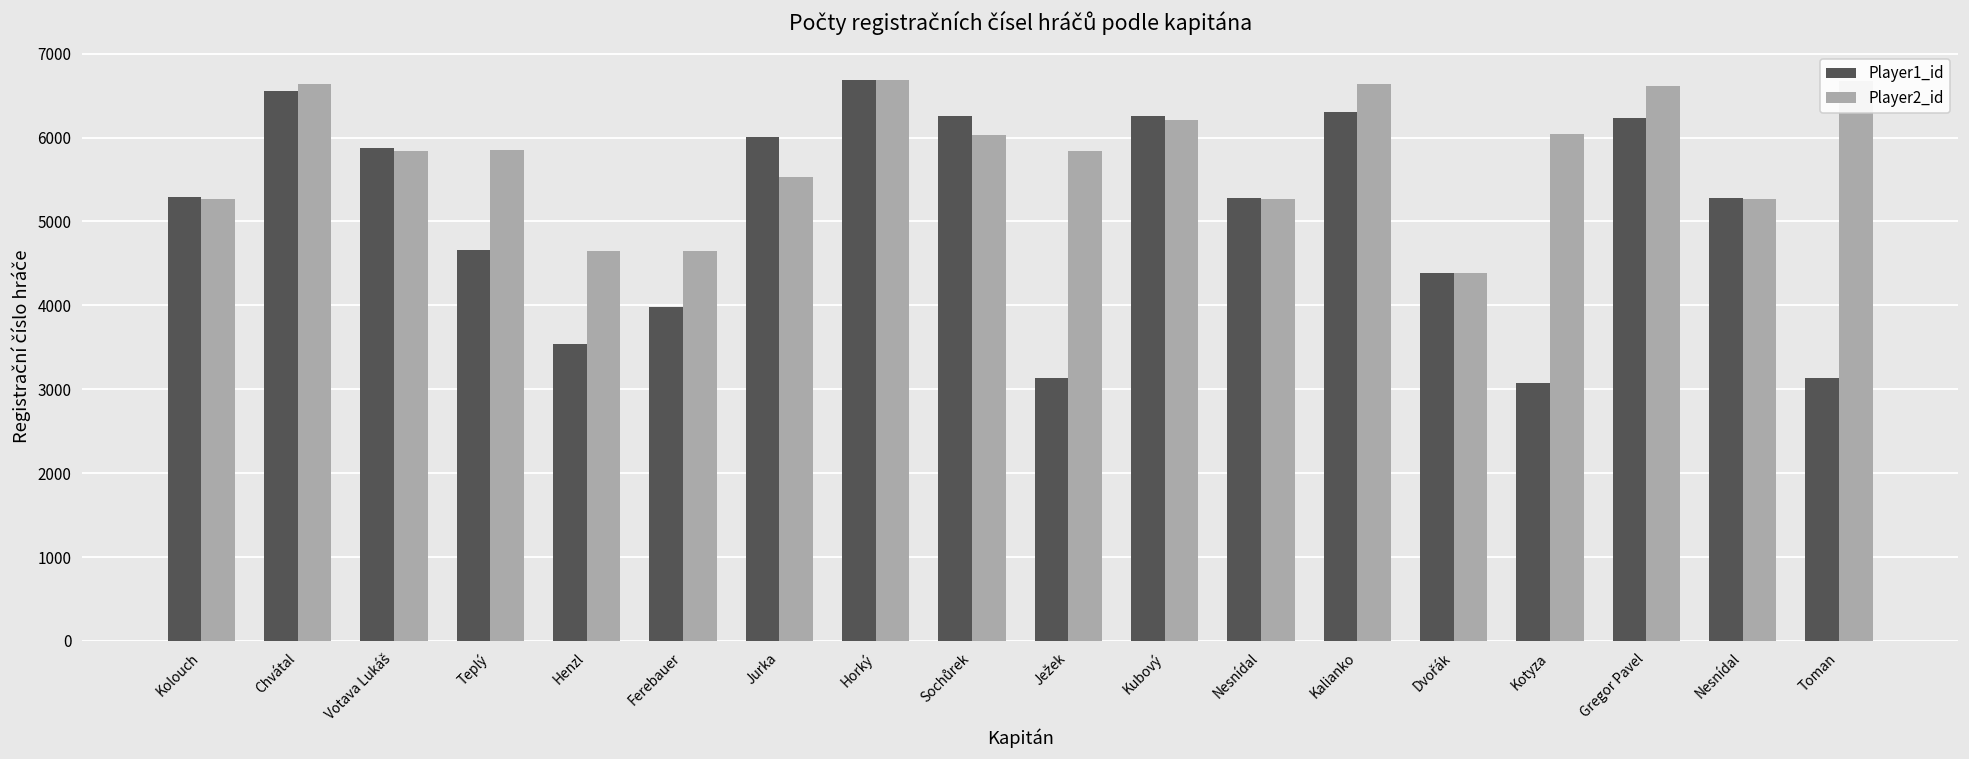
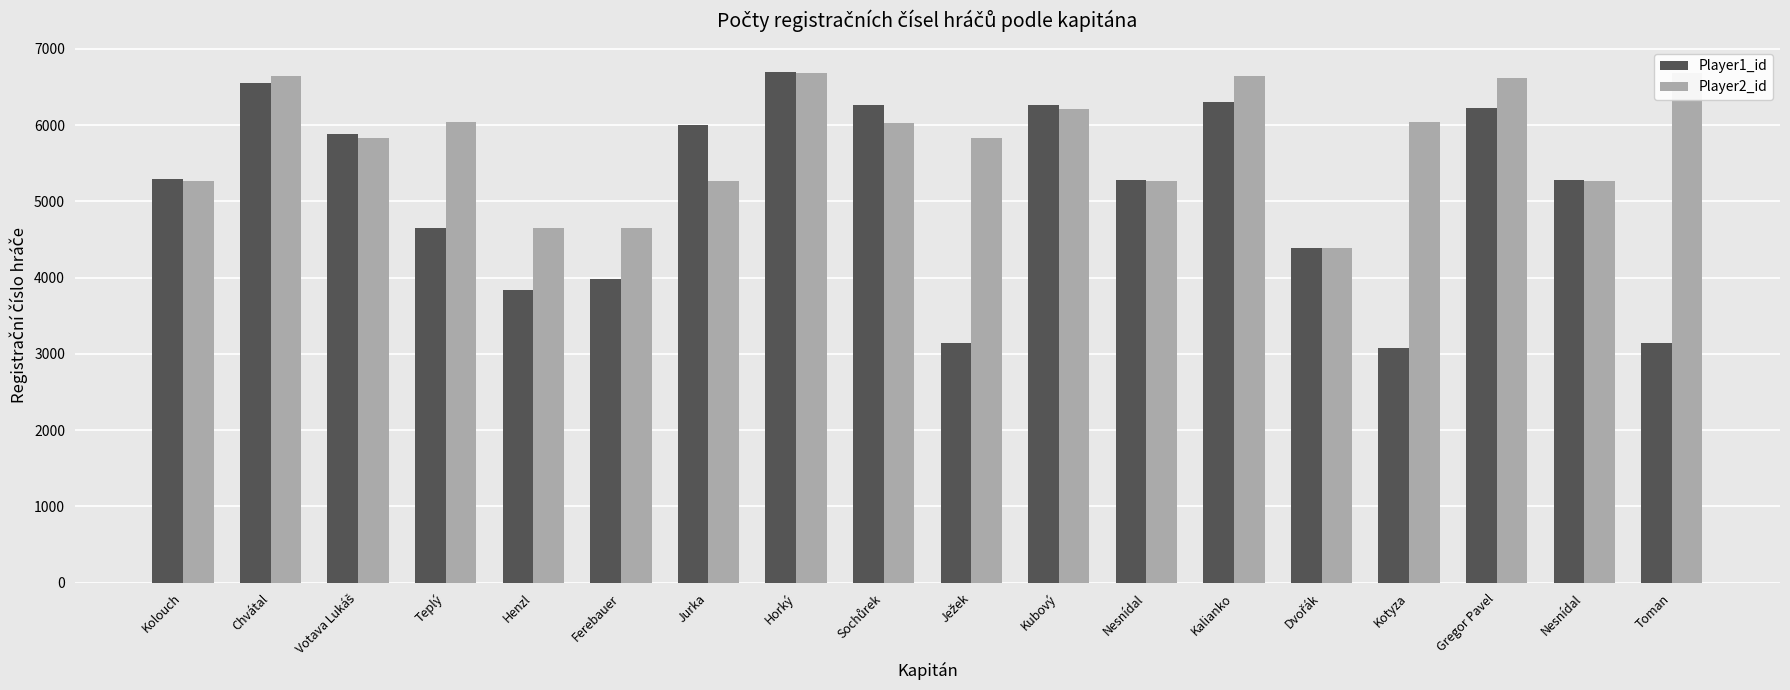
  {
    "Player1_id": {
      "Kolouch": 5300,
      "Chvátal": 6600,
      "Votava Lukáš": 5900,
      "Teplý": 4700,
-     "Henzl": 3500,
+     "Henzl": 3800,
      "Ferebauer": 4000,
      "Jurka": 6000,
      "Horký": 6700,
      "Sochůrek": 6300,
      "Ježek": 3100,
      "Kubový": 6300,
      "Kalianko": 6300,
      "Dvořák": 4400,
      "Kotyza": 3100,
      "Gregor Pavel": 6200,
      "Toman": 3100
    },
    "Player2_id": {
      "Kolouch": 5300,
      "Chvátal": 6600,
      "Votava Lukáš": 5800,
-     "Teplý": 5900,
+     "Teplý": 6000,
      "Henzl": 4700,
      "Ferebauer": 4700,
-     "Jurka": 5500,
+     "Jurka": 5300,
      "Horký": 6700,
      "Sochůrek": 6000,
      "Ježek": 5800,
      "Kubový": 6200,
      "Kalianko": 6600,
      "Dvořák": 4400,
      "Kotyza": 6000,
      "Gregor Pavel": 6600
    }
  }
